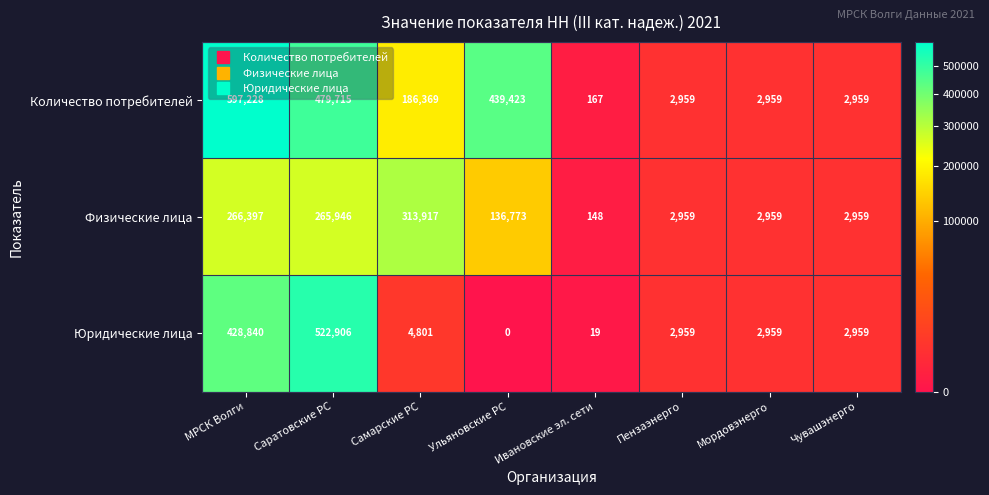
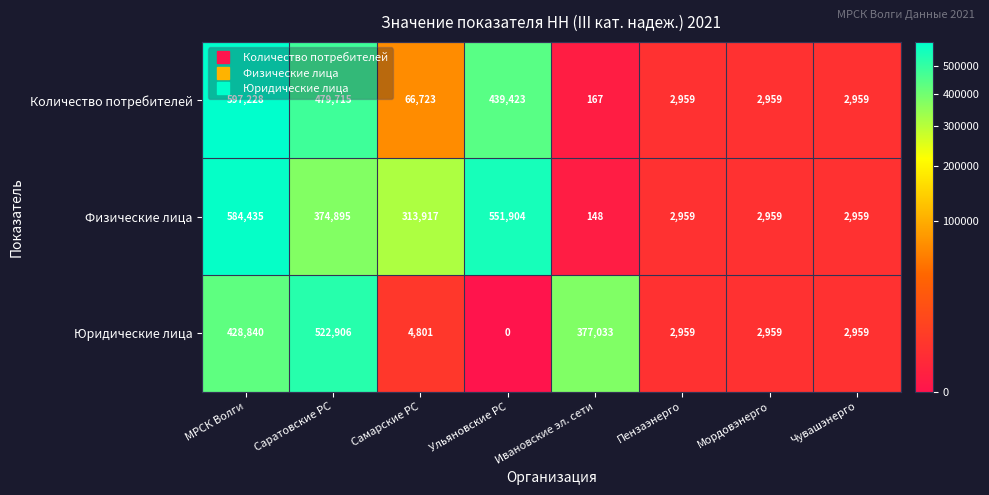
  {
    "Количество потребителей": {
-     "Самарские РС": "186,369",
+     "Самарские РС": "66,723",
      "Ульяновские РС": "439,423",
      "Ивановские эл. сети": "167",
      "Пензаэнерго": "2,959",
      "Мордовэнерго": "2,959",
      "Чувашэнерго": "2,959"
    },
    "Физические лица": {
-     "МРСК Волги": "266,397",
-     "Саратовские РС": "265,946",
+     "МРСК Волги": "584,435",
+     "Саратовские РС": "374,895",
      "Самарские РС": "313,917",
-     "Ульяновские РС": "136,773",
+     "Ульяновские РС": "551,904",
      "Ивановские эл. сети": "148",
      "Пензаэнерго": "2,959",
      "Мордовэнерго": "2,959",
      "Чувашэнерго": "2,959"
    },
    "Юридические лица": {
      "МРСК Волги": "428,840",
      "Саратовские РС": "522,906",
      "Самарские РС": "4,801",
      "Ульяновские РС": "0",
-     "Ивановские эл. сети": "19",
+     "Ивановские эл. сети": "377,033",
      "Пензаэнерго": "2,959",
      "Мордовэнерго": "2,959",
      "Чувашэнерго": "2,959"
    }
  }
